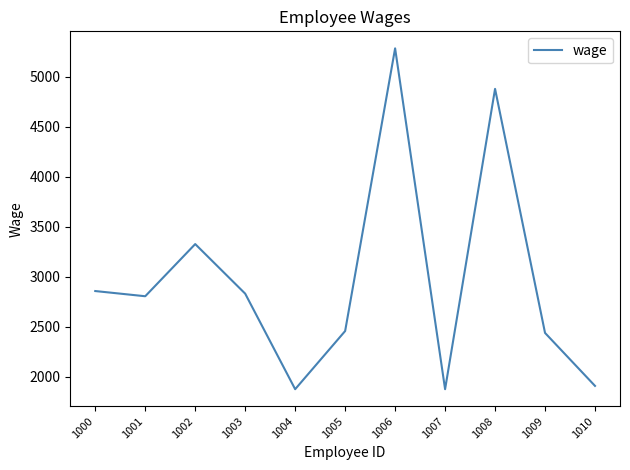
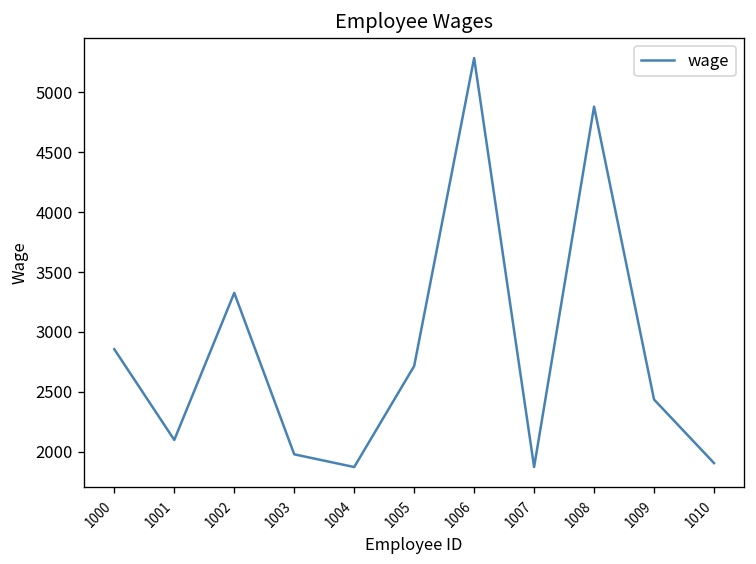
  {
    "1000": 2900,
-   "1001": 2800,
+   "1001": 2100,
    "1002": 3300,
-   "1003": 2800,
+   "1003": 2000,
    "1004": 1900,
-   "1005": 2500,
+   "1005": 2700,
    "1006": 5300,
    "1007": 1900,
    "1008": 4900,
    "1009": 2400,
    "1010": 1900
  }
